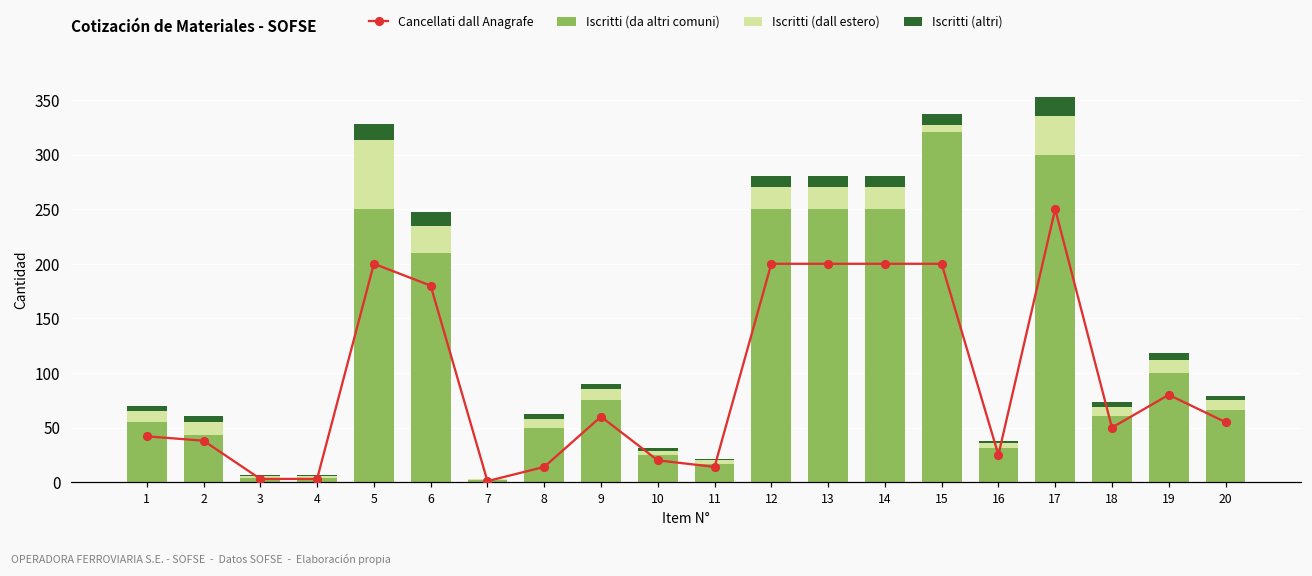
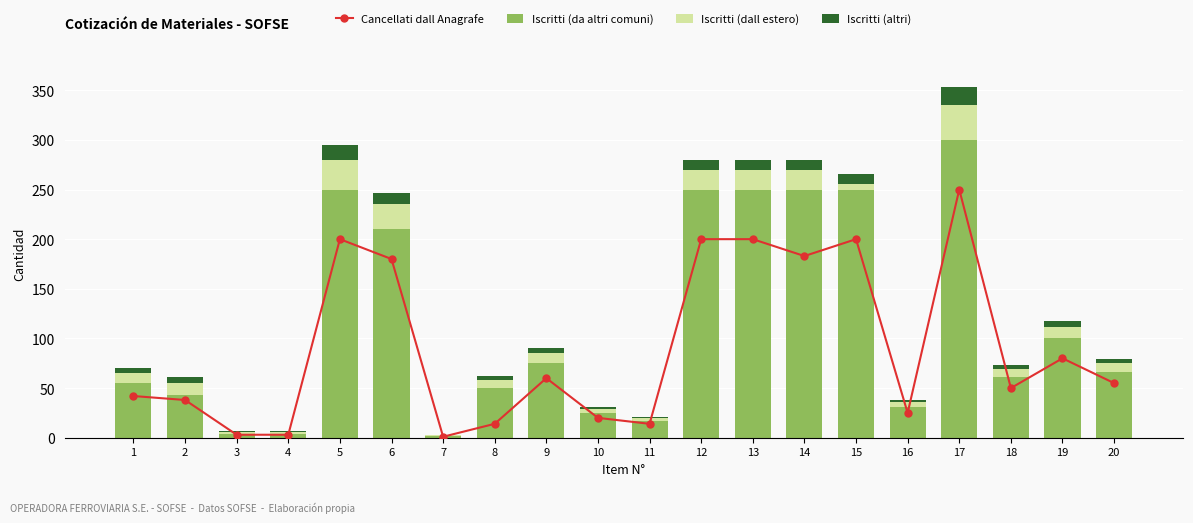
  {
    "Cancellati dall Anagrafe": {
      "1": 40,
      "2": 40,
      "3": 0,
      "4": 0,
      "5": 200,
      "6": 180,
      "7": 0,
      "8": 10,
      "9": 60,
      "10": 20,
      "11": 10,
      "12": 200,
      "13": 200,
-     "14": 200,
+     "14": 180,
      "15": 200,
      "16": 30,
      "17": 250,
      "18": 50,
      "19": 80,
      "20": 60
    },
    "Iscritti (da altri comuni)": {
      "1": 60,
      "2": 40,
      "3": 0,
      "4": 0,
      "5": 250,
      "6": 210,
      "8": 50,
      "9": 80,
      "10": 30,
      "11": 20,
      "12": 250,
      "13": 250,
      "14": 250,
-     "15": 320,
+     "15": 250,
      "16": 30,
      "17": 300,
      "18": 60,
      "19": 100,
      "20": 70
    },
    "Iscritti (dall estero)": {
      "1": 10,
      "2": 10,
-     "5": 60,
+     "5": 30,
      "6": 30,
      "8": 10,
      "9": 10,
      "10": 0,
      "11": 0,
      "12": 20,
      "13": 20,
      "14": 20,
      "15": 10,
      "16": 10,
      "17": 40,
      "18": 10,
      "19": 10,
      "20": 10
    },
    "Iscritti (altri)": {
      "1": 10,
      "2": 10,
      "5": 20,
      "6": 10,
      "7": 0,
      "8": 0,
      "9": 10,
      "12": 10,
      "13": 10,
      "14": 10,
      "15": 10,
      "17": 20,
      "18": 0,
      "19": 10,
      "20": 0
    }
  }
